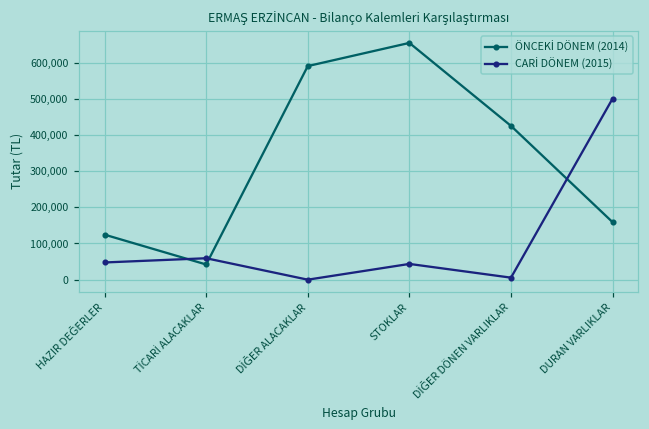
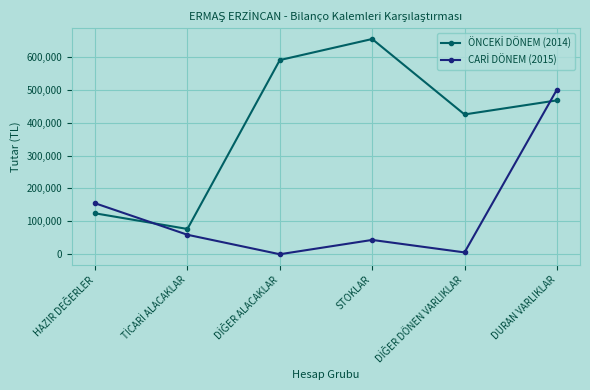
  {
    "ÖNCEKİ DÖNEM (2014)": {
      "HAZIR DEĞERLER": "120,000",
-     "TİCARİ ALACAKLAR": "40,000",
+     "TİCARİ ALACAKLAR": "80,000",
      "DİĞER ALACAKLAR": "590,000",
      "STOKLAR": "650,000",
      "DİĞER DÖNEN VARLIKLAR": "420,000",
-     "DURAN VARLIKLAR": "160,000"
+     "DURAN VARLIKLAR": "470,000"
    },
    "CARİ DÖNEM (2015)": {
-     "HAZIR DEĞERLER": "50,000",
+     "HAZIR DEĞERLER": "160,000",
      "TİCARİ ALACAKLAR": "60,000",
      "DİĞER ALACAKLAR": "0",
      "STOKLAR": "40,000",
      "DİĞER DÖNEN VARLIKLAR": "10,000",
      "DURAN VARLIKLAR": "500,000"
    }
  }
